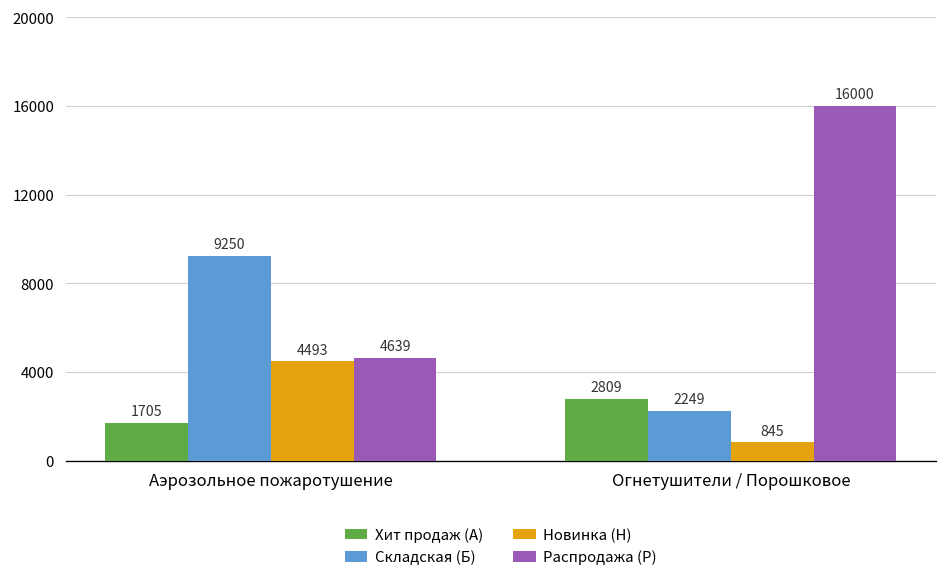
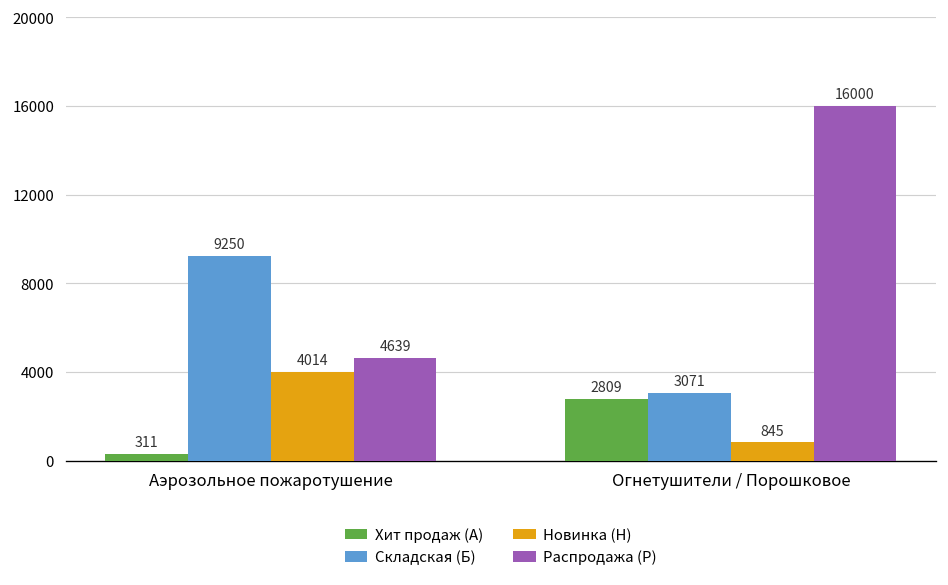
  {
    "Хит продаж (А)": {
-     "Аэрозольное пожаротушение": 1705,
+     "Аэрозольное пожаротушение": 311,
      "Огнетушители / Порошковое": 2809
    },
    "Складская (Б)": {
      "Аэрозольное пожаротушение": 9250,
-     "Огнетушители / Порошковое": 2249
+     "Огнетушители / Порошковое": 3071
    },
    "Новинка (Н)": {
-     "Аэрозольное пожаротушение": 4493,
+     "Аэрозольное пожаротушение": 4014,
      "Огнетушители / Порошковое": 845
    },
    "Распродажа (Р)": {
      "Аэрозольное пожаротушение": 4639,
      "Огнетушители / Порошковое": 16000
    }
  }
